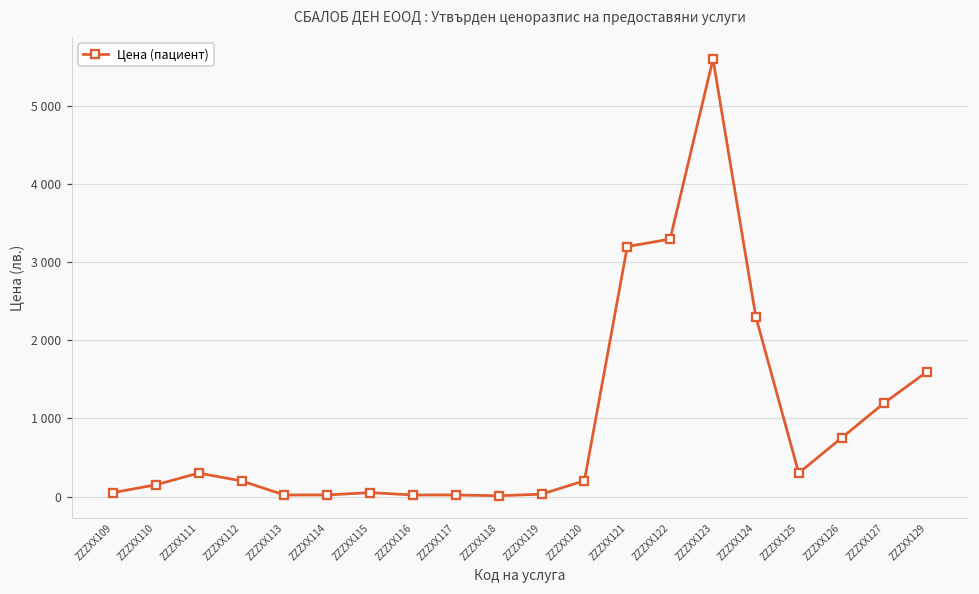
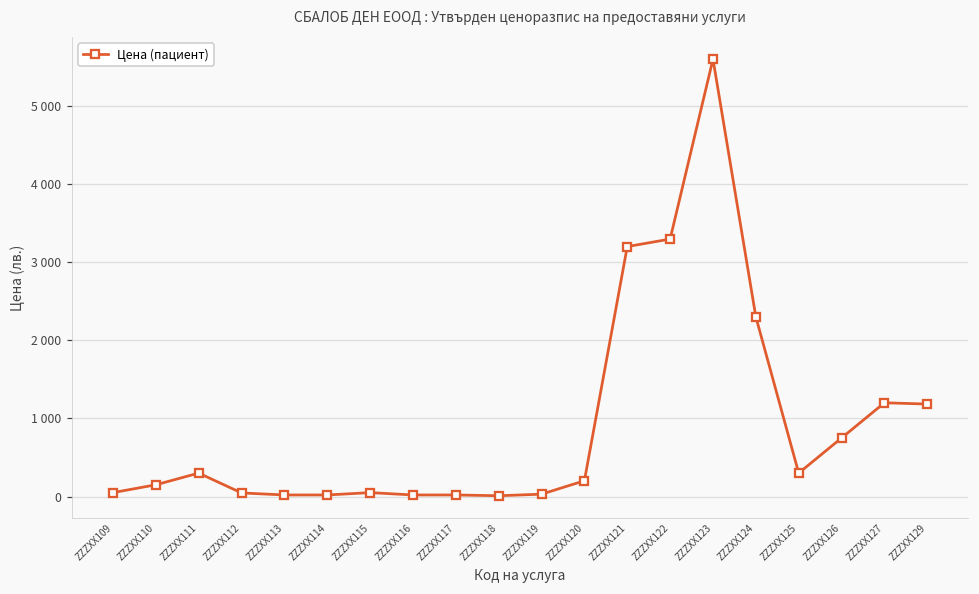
  {
    "ZZZXX109": 100,
    "ZZZXX110": 200,
    "ZZZXX111": 300,
-   "ZZZXX112": 200,
+   "ZZZXX112": 0,
    "ZZZXX113": 0,
    "ZZZXX114": 0,
    "ZZZXX115": 100,
    "ZZZXX116": 0,
    "ZZZXX117": 0,
    "ZZZXX118": 0,
    "ZZZXX119": 0,
    "ZZZXX120": 200,
    "ZZZXX121": 3200,
    "ZZZXX122": 3300,
    "ZZZXX123": 5600,
    "ZZZXX124": 2300,
    "ZZZXX125": 300,
    "ZZZXX126": 800,
    "ZZZXX127": 1200,
-   "ZZZXX129": 1600
+   "ZZZXX129": 1200
  }
